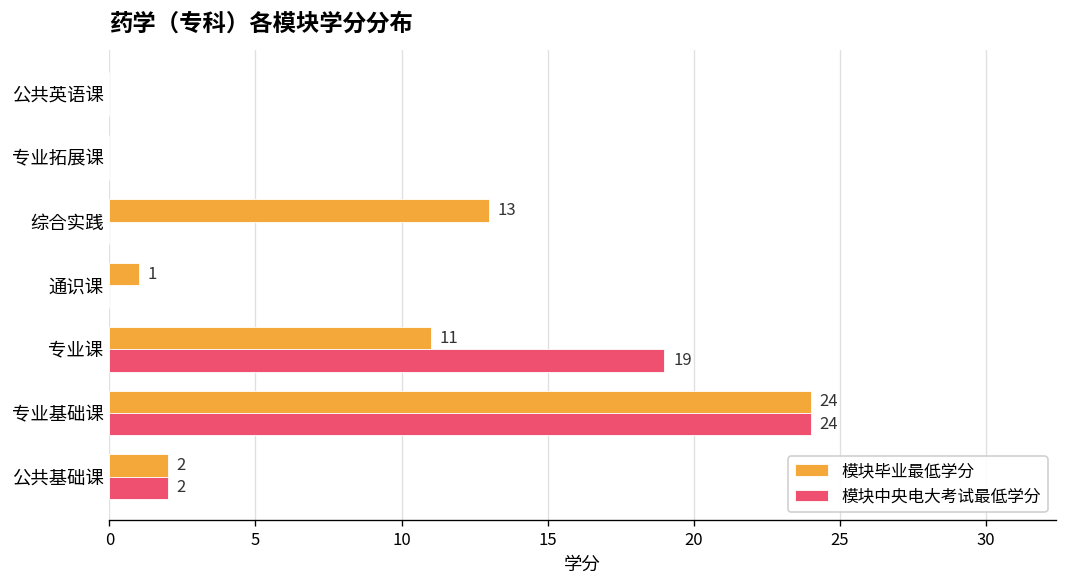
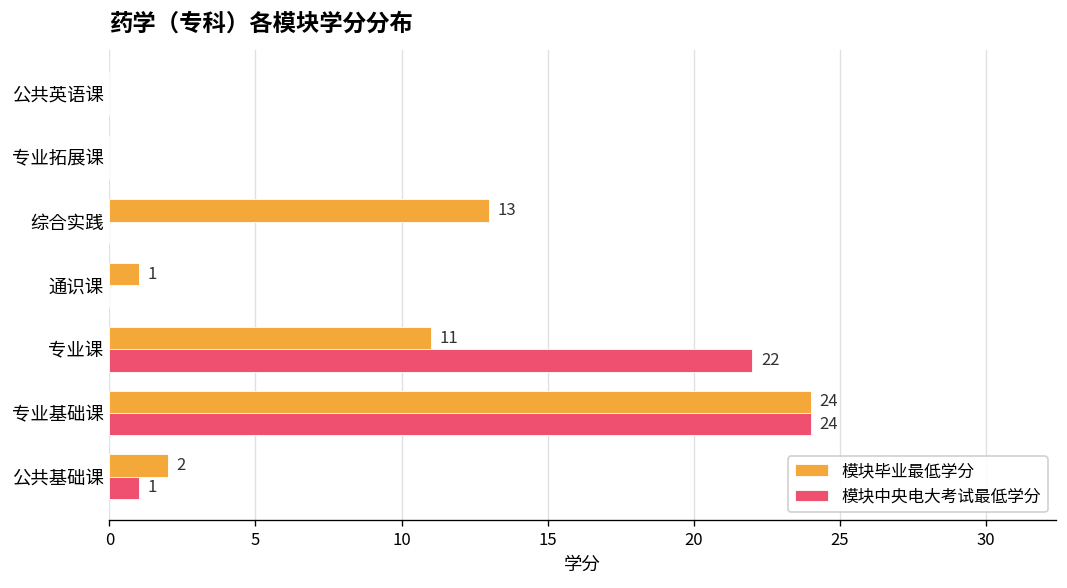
  {
    "模块毕业最低学分": {
      "综合实践": 13,
      "通识课": 1,
      "专业课": 11,
      "专业基础课": 24,
      "公共基础课": 2
    },
    "模块中央电大考试最低学分": {
-     "专业课": 19,
+     "专业课": 22,
      "专业基础课": 24,
-     "公共基础课": 2
+     "公共基础课": 1
    }
  }
